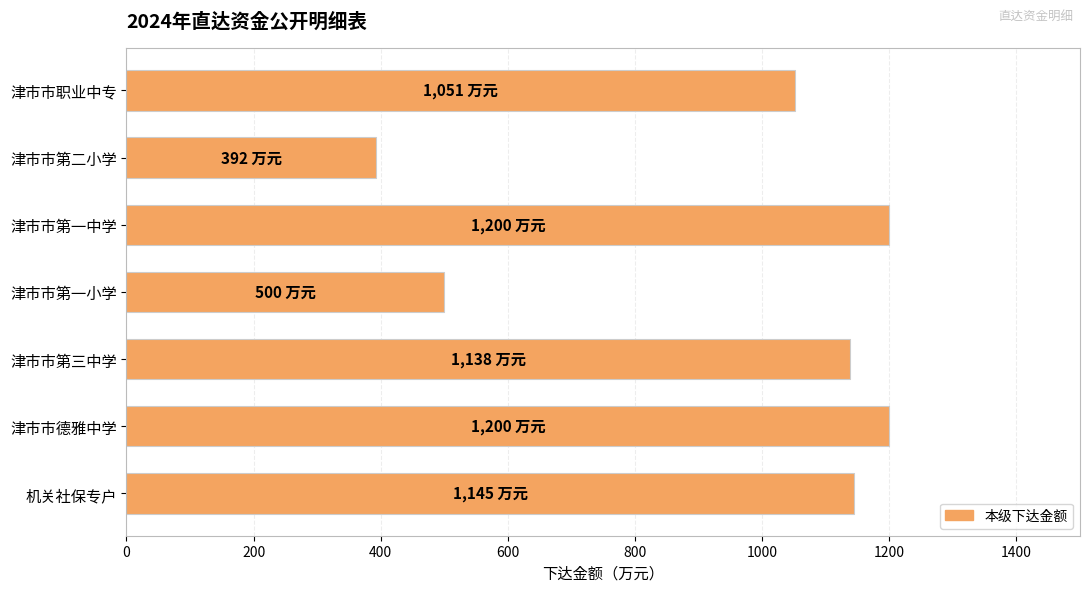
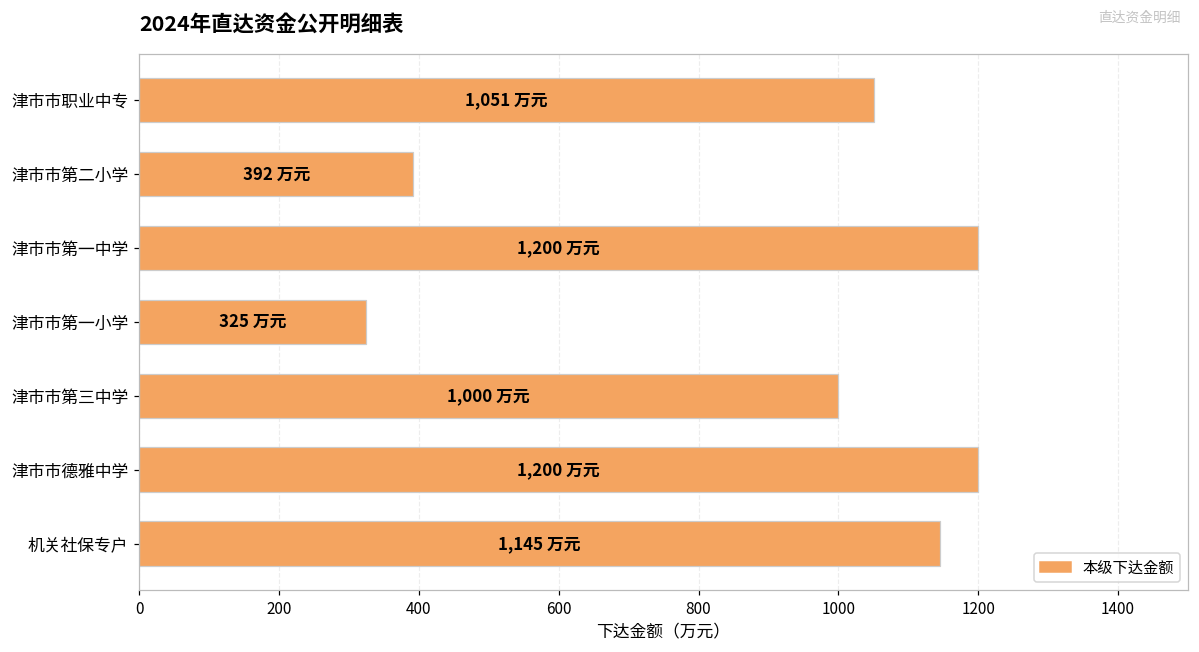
  {
    "津市市职业中专": "1,051",
    "津市市第二小学": "392",
    "津市市第一中学": "1,200",
-   "津市市第一小学": "500",
-   "津市市第三中学": "1,138",
+   "津市市第一小学": "325",
+   "津市市第三中学": "1,000",
    "津市市德雅中学": "1,200",
    "机关社保专户": "1,145"
  }
